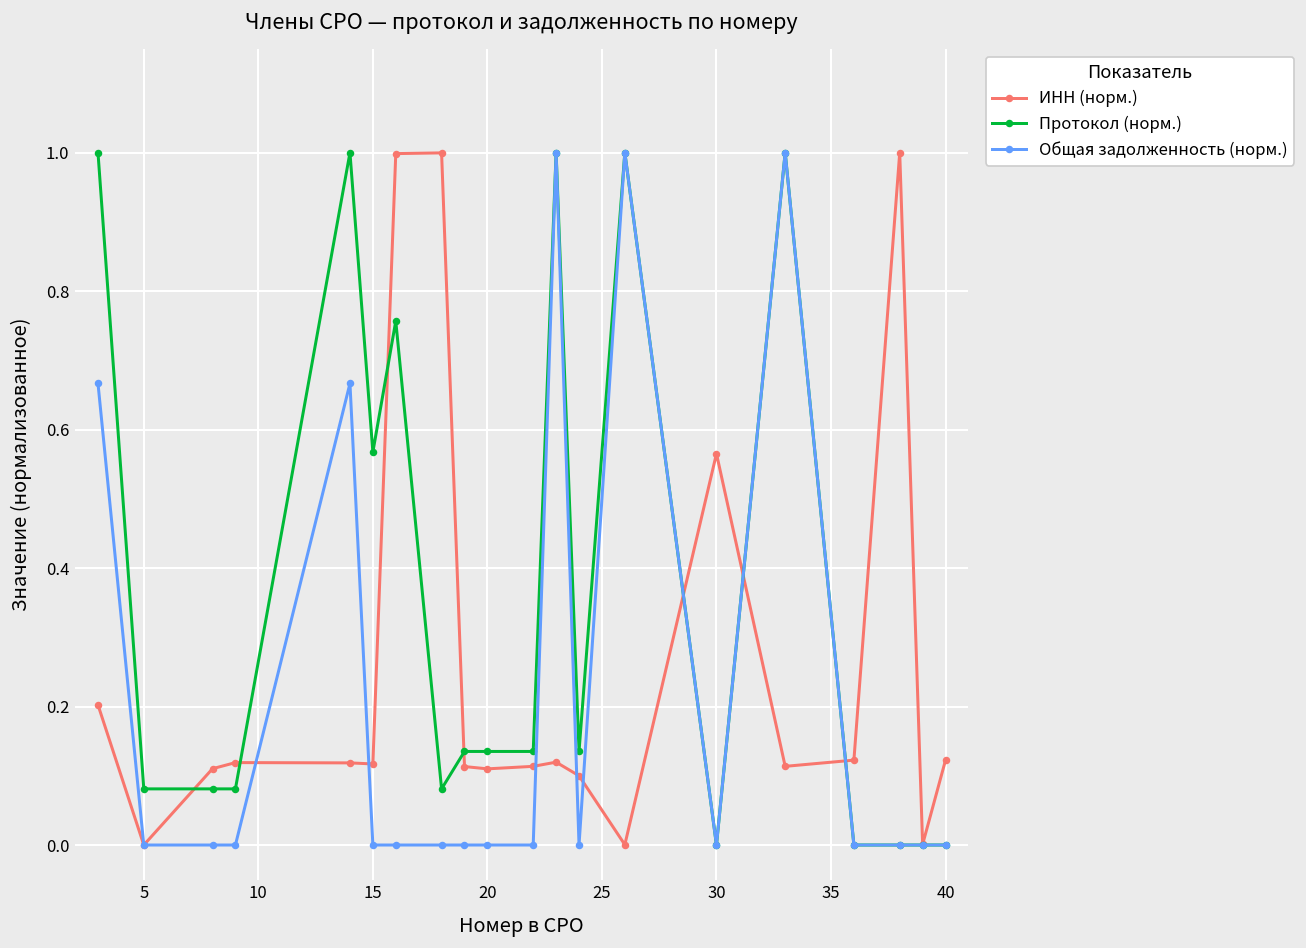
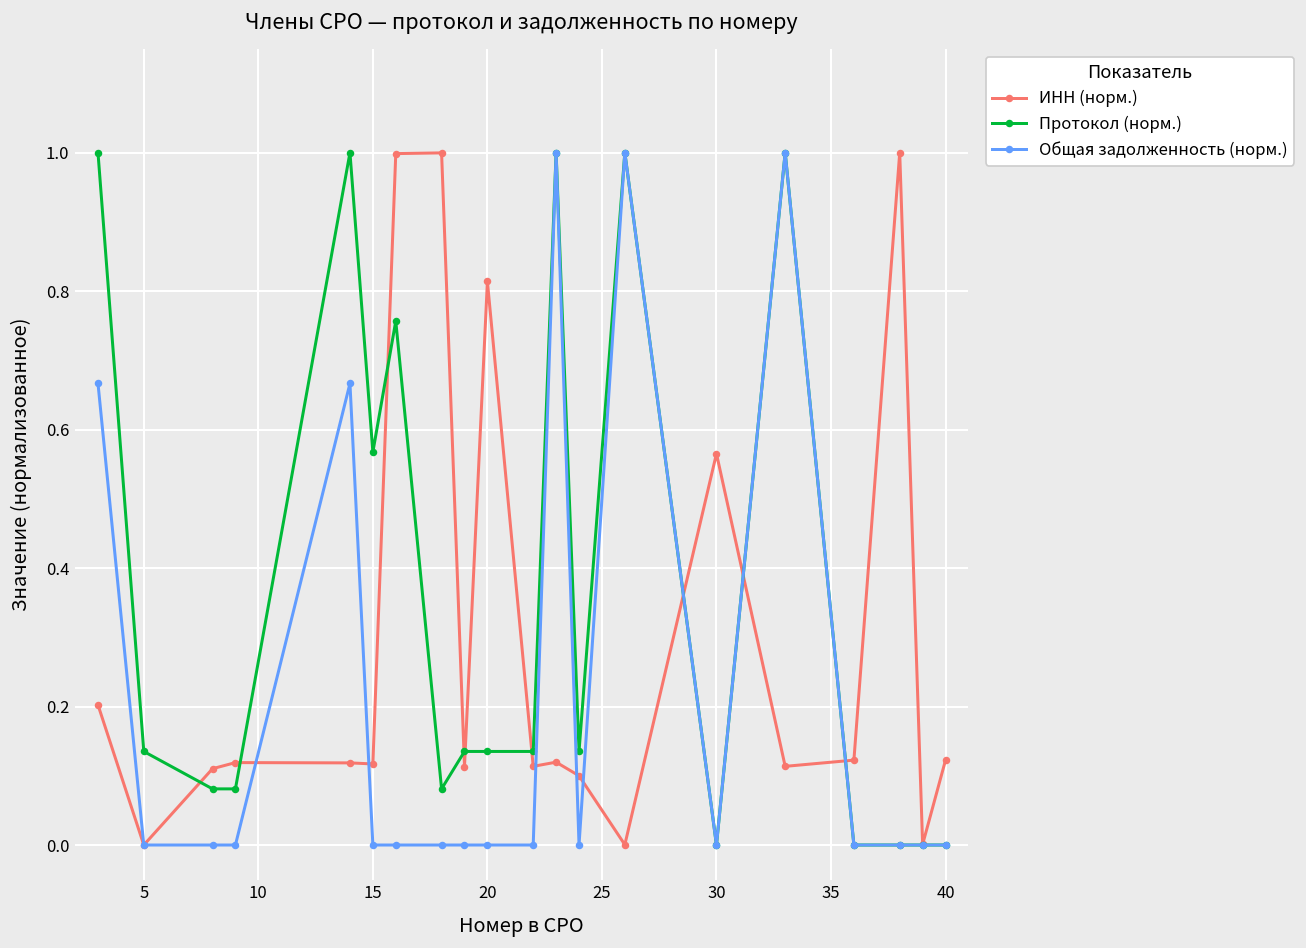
  {
    "ИНН (норм.)": {
      "15": 0.12,
-     "20": 0.11,
+     "20": 0.81,
      "30": 0.57,
      "40": 0.12
    },
    "Протокол (норм.)": {
-     "5": 0.08,
+     "5": 0.14,
      "15": 0.57,
      "20": 0.14
    },
    "Общая задолженность (норм.)": {
      "15": 0.00,
      "20": 0.00
    }
  }
